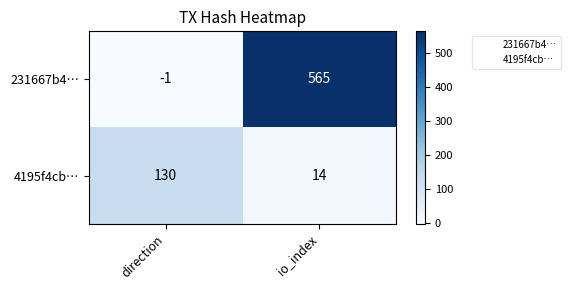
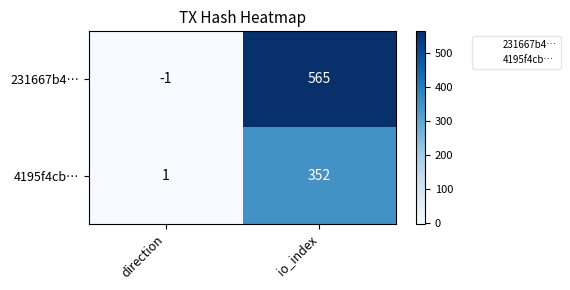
  {
    "231667b4…": {
      "direction": -1,
      "io_index": 565
    },
    "4195f4cb…": {
-     "direction": 130,
-     "io_index": 14
+     "direction": 1,
+     "io_index": 352
    }
  }
